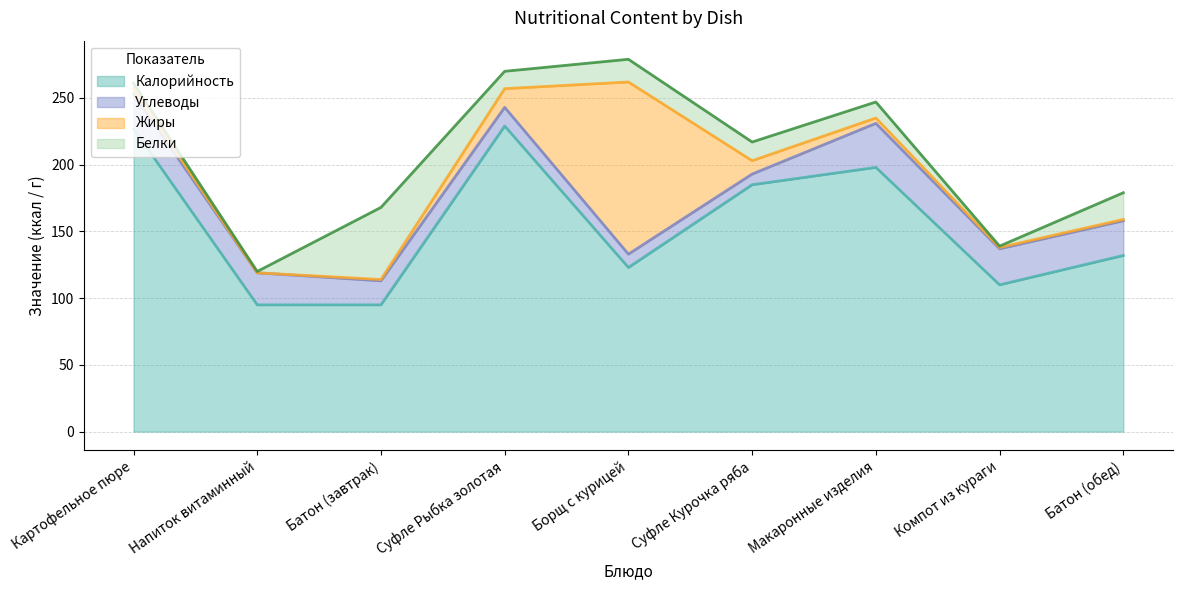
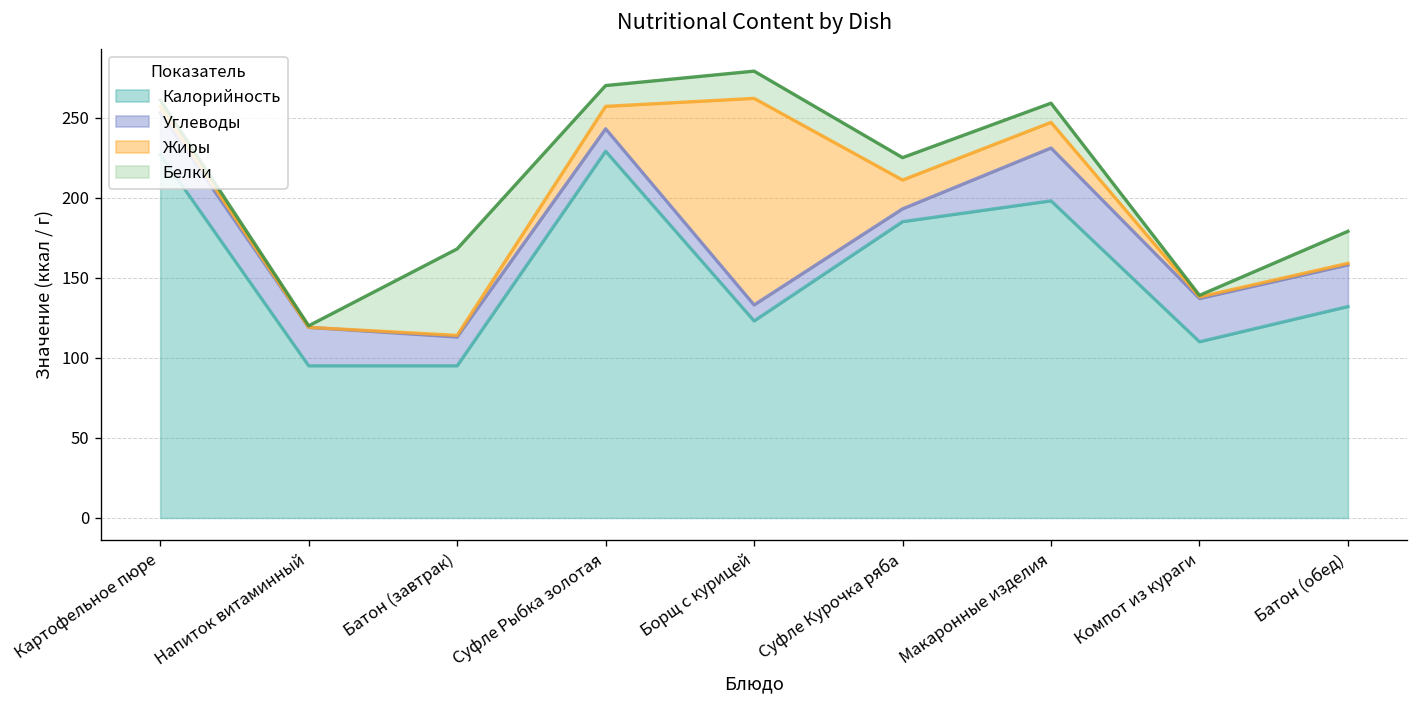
  {
    "Жиры": {
      "Суфле Рыбка золотая": 14,
      "Борщ с курицей": 129,
-     "Суфле Курочка ряба": 10,
-     "Макаронные изделия": 4
+     "Суфле Курочка ряба": 18,
+     "Макаронные изделия": 16
    },
    "Белки": {
      "Батон (завтрак)": 54,
      "Суфле Рыбка золотая": 13,
      "Борщ с курицей": 17,
      "Суфле Курочка ряба": 14,
      "Макаронные изделия": 12,
      "Батон (обед)": 20
    }
  }
